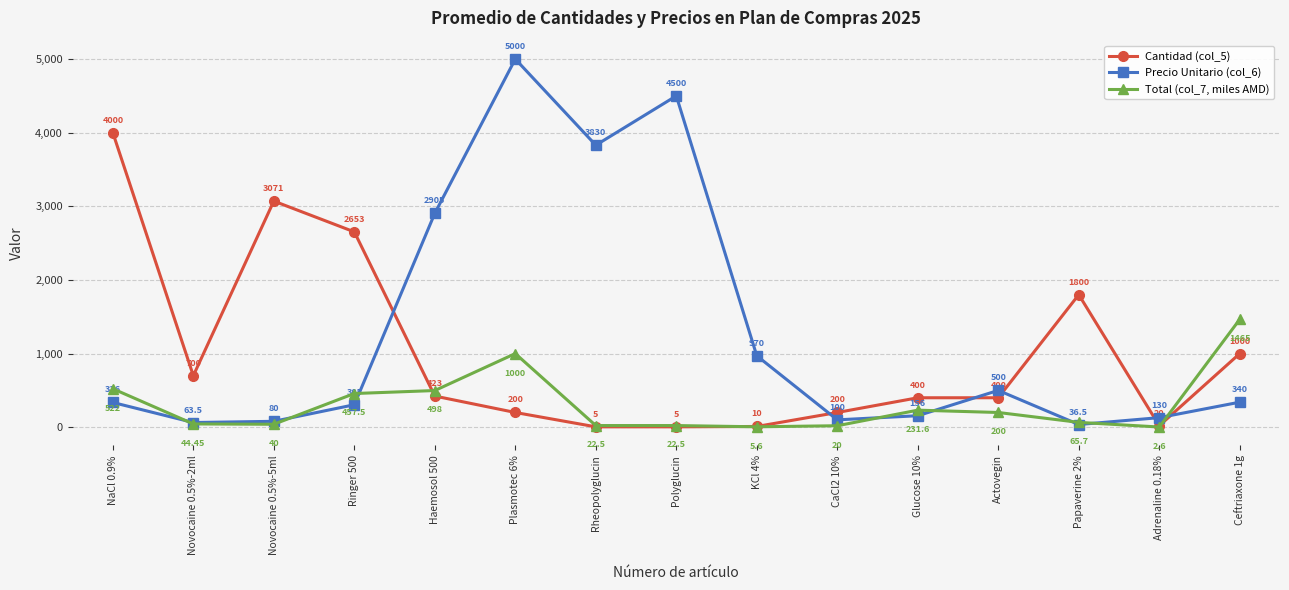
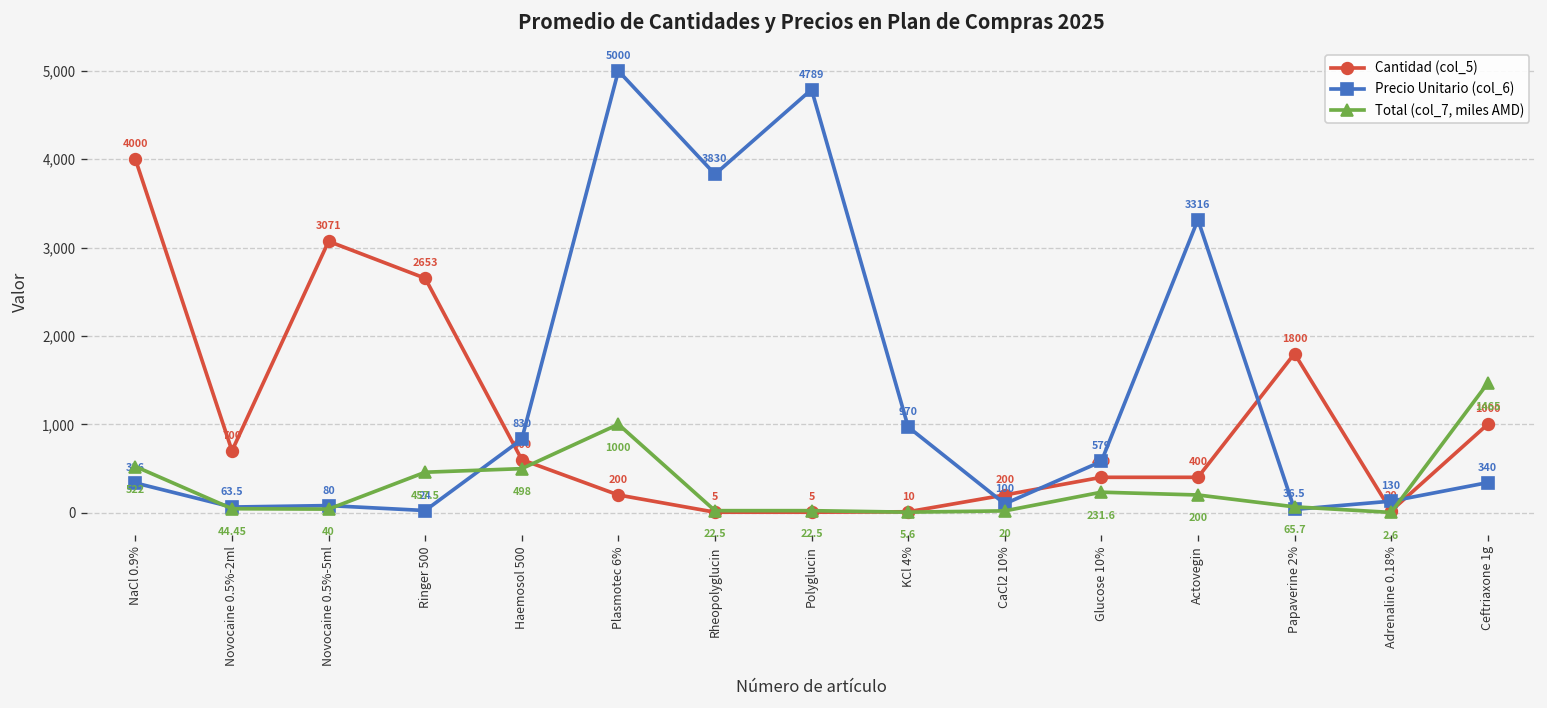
  {
    "Cantidad (col_5)": {
      "NaCl 0.9%": 4000,
      "Novocaine 0.5%-2ml": 700,
      "Novocaine 0.5%-5ml": 3071,
      "Ringer 500": 2653,
-     "Haemosol 500": 423,
+     "Haemosol 500": 600,
      "Plasmotec 6%": 200,
      "Glucose 10%": 400,
      "Papaverine 2%": 1800
    },
    "Precio Unitario (col_6)": {
      "Novocaine 0.5%-5ml": 80,
-     "Ringer 500": 305,
-     "Haemosol 500": 2905,
+     "Ringer 500": 24,
+     "Haemosol 500": 830,
      "Plasmotec 6%": 5000,
      "Rheopolyglucin": 3830,
-     "Polyglucin": 4500,
+     "Polyglucin": 4789,
      "KCl 4%": 970,
-     "Glucose 10%": 156,
-     "Actovegin": 500,
+     "Glucose 10%": 579,
+     "Actovegin": 3316,
      "Adrenaline 0.18%": 130,
      "Ceftriaxone 1g": 340
    },
    "Total (col_7, miles AMD)": {
      "Novocaine 0.5%-5ml": 40,
      "Ringer 500": 457.5,
      "Haemosol 500": 498,
      "Plasmotec 6%": 1000,
      "CaCl2 10%": 20,
      "Glucose 10%": 231.6,
      "Actovegin": 200
    }
  }
